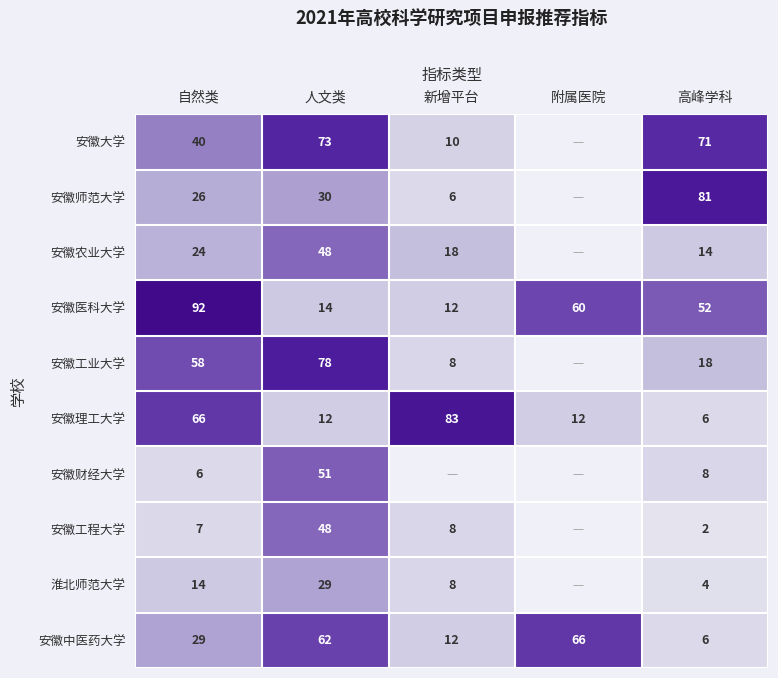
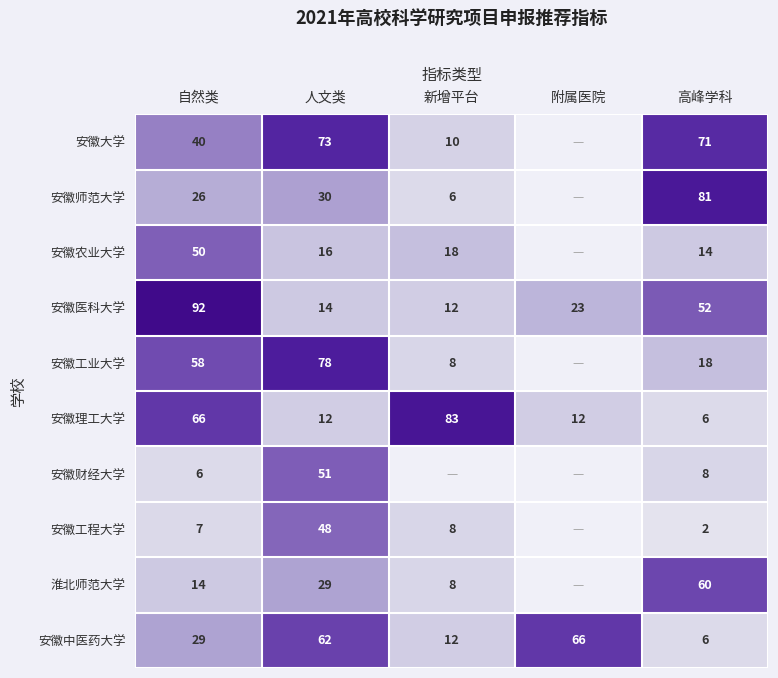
  {
    "安徽大学": {
      "自然类": 40,
      "人文类": 73,
      "新增平台": 10,
      "高峰学科": 71
    },
    "安徽师范大学": {
      "自然类": 26,
      "人文类": 30,
      "新增平台": 6,
      "高峰学科": 81
    },
    "安徽农业大学": {
-     "自然类": 24,
-     "人文类": 48,
+     "自然类": 50,
+     "人文类": 16,
      "新增平台": 18,
      "高峰学科": 14
    },
    "安徽医科大学": {
      "自然类": 92,
      "人文类": 14,
      "新增平台": 12,
-     "附属医院": 60,
+     "附属医院": 23,
      "高峰学科": 52
    },
    "安徽工业大学": {
      "自然类": 58,
      "人文类": 78,
      "新增平台": 8,
      "高峰学科": 18
    },
    "安徽理工大学": {
      "自然类": 66,
      "人文类": 12,
      "新增平台": 83,
      "附属医院": 12,
      "高峰学科": 6
    },
    "安徽财经大学": {
      "自然类": 6,
      "人文类": 51,
      "高峰学科": 8
    },
    "安徽工程大学": {
      "自然类": 7,
      "人文类": 48,
      "新增平台": 8,
      "高峰学科": 2
    },
    "淮北师范大学": {
      "自然类": 14,
      "人文类": 29,
      "新增平台": 8,
-     "高峰学科": 4
+     "高峰学科": 60
    },
    "安徽中医药大学": {
      "自然类": 29,
      "人文类": 62,
      "新增平台": 12,
      "附属医院": 66,
      "高峰学科": 6
    }
  }
